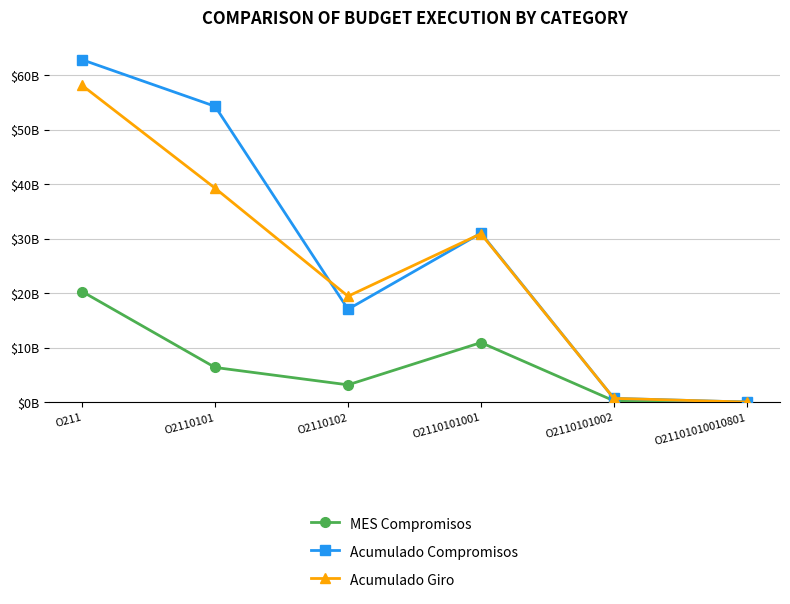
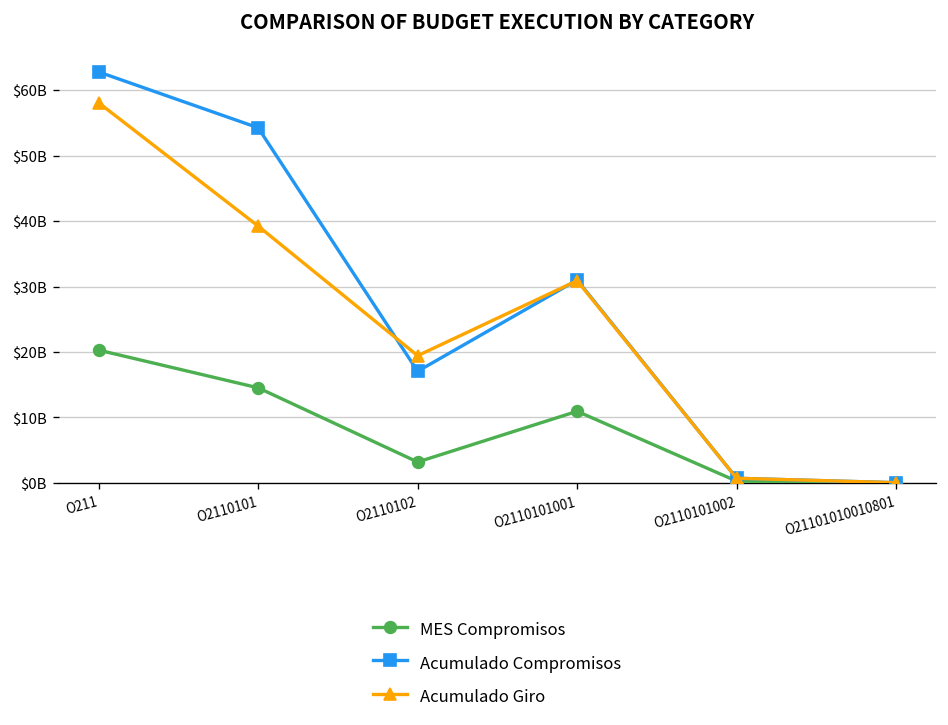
  {
    "MES Compromisos": {
      "O211": "$20000000000",
-     "O2110101": "$6000000000",
+     "O2110101": "$15000000000",
      "O2110102": "$3000000000",
      "O2110101001": "$11000000000"
    },
    "Acumulado Compromisos": {
      "O211": "$63000000000",
      "O2110101": "$54000000000",
      "O2110102": "$17000000000"
    },
    "Acumulado Giro": {
      "O211": "$58000000000",
      "O2110101": "$39000000000",
      "O2110102": "$19000000000"
    }
  }
